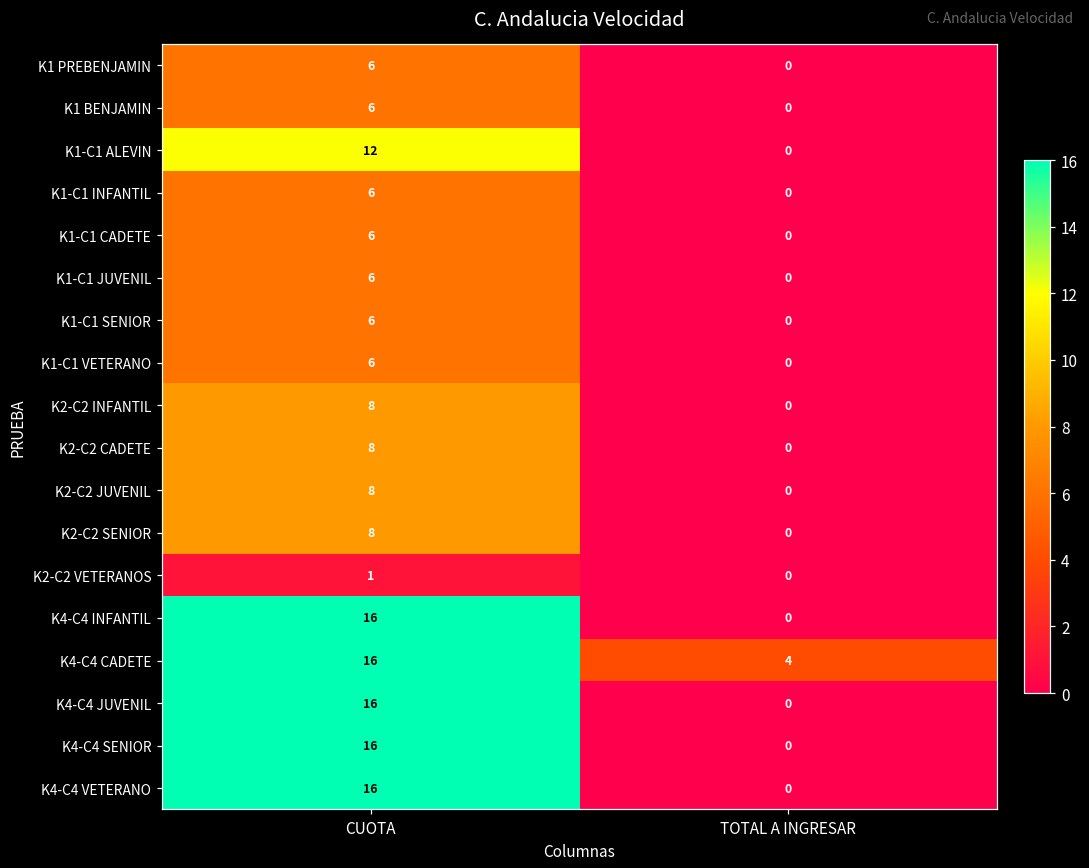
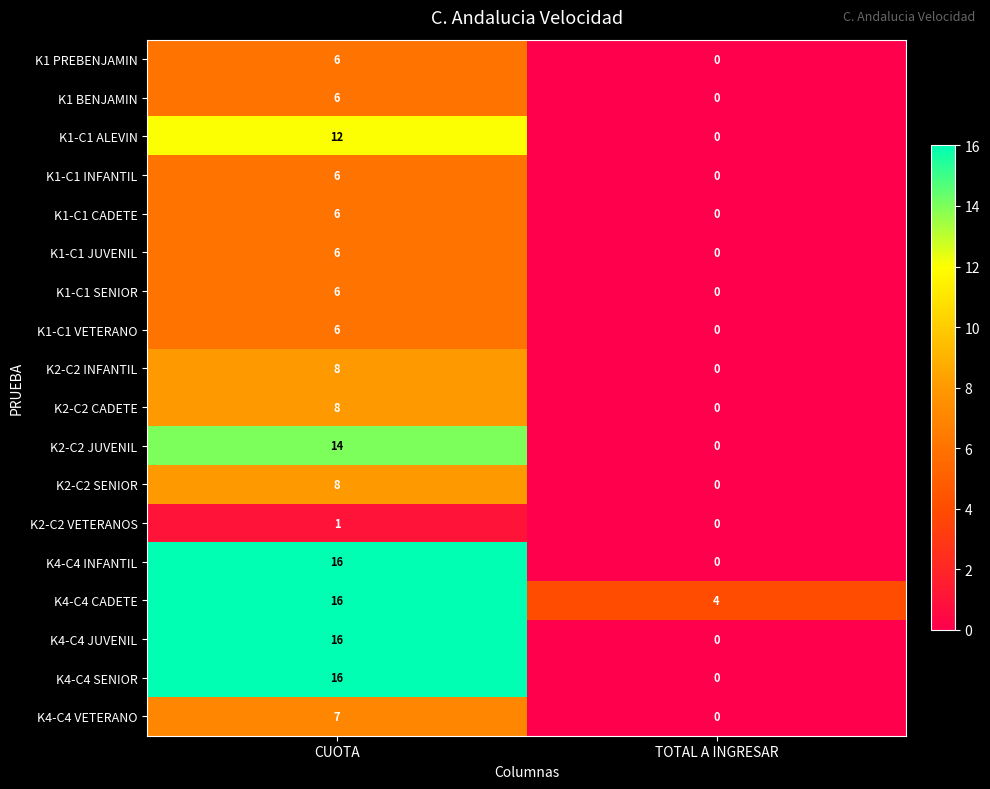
  {
    "K1 PREBENJAMIN": {
      "CUOTA": 6,
      "TOTAL A INGRESAR": 0
    },
    "K1 BENJAMIN": {
      "CUOTA": 6,
      "TOTAL A INGRESAR": 0
    },
    "K1-C1 ALEVIN": {
      "CUOTA": 12,
      "TOTAL A INGRESAR": 0
    },
    "K1-C1 INFANTIL": {
      "CUOTA": 6,
      "TOTAL A INGRESAR": 0
    },
    "K1-C1 CADETE": {
      "CUOTA": 6,
      "TOTAL A INGRESAR": 0
    },
    "K1-C1 JUVENIL": {
      "CUOTA": 6,
      "TOTAL A INGRESAR": 0
    },
    "K1-C1 SENIOR": {
      "CUOTA": 6,
      "TOTAL A INGRESAR": 0
    },
    "K1-C1 VETERANO": {
      "CUOTA": 6,
      "TOTAL A INGRESAR": 0
    },
    "K2-C2 INFANTIL": {
      "CUOTA": 8,
      "TOTAL A INGRESAR": 0
    },
    "K2-C2 CADETE": {
      "CUOTA": 8,
      "TOTAL A INGRESAR": 0
    },
    "K2-C2 JUVENIL": {
-     "CUOTA": 8,
+     "CUOTA": 14,
      "TOTAL A INGRESAR": 0
    },
    "K2-C2 SENIOR": {
      "CUOTA": 8,
      "TOTAL A INGRESAR": 0
    },
    "K2-C2 VETERANOS": {
      "CUOTA": 1,
      "TOTAL A INGRESAR": 0
    },
    "K4-C4 INFANTIL": {
      "CUOTA": 16,
      "TOTAL A INGRESAR": 0
    },
    "K4-C4 CADETE": {
      "CUOTA": 16,
      "TOTAL A INGRESAR": 4
    },
    "K4-C4 JUVENIL": {
      "CUOTA": 16,
      "TOTAL A INGRESAR": 0
    },
    "K4-C4 SENIOR": {
      "CUOTA": 16,
      "TOTAL A INGRESAR": 0
    },
    "K4-C4 VETERANO": {
-     "CUOTA": 16,
+     "CUOTA": 7,
      "TOTAL A INGRESAR": 0
    }
  }
